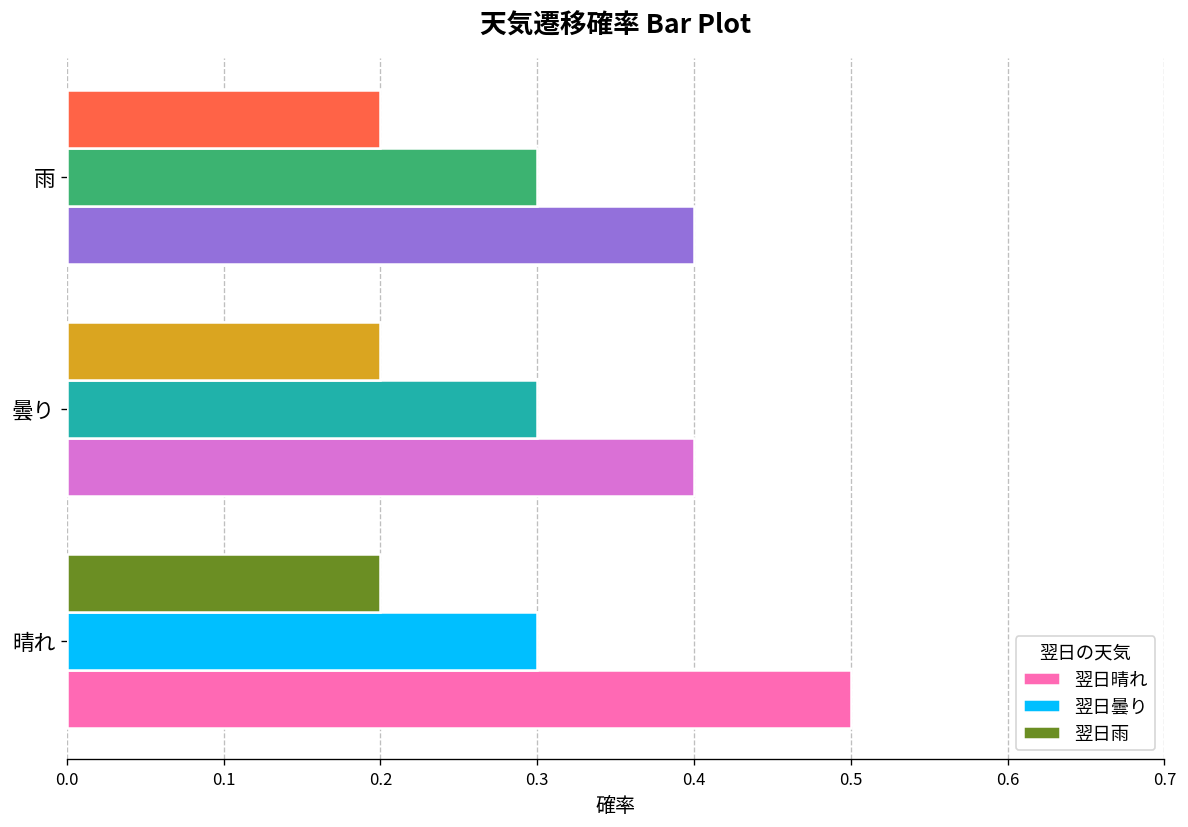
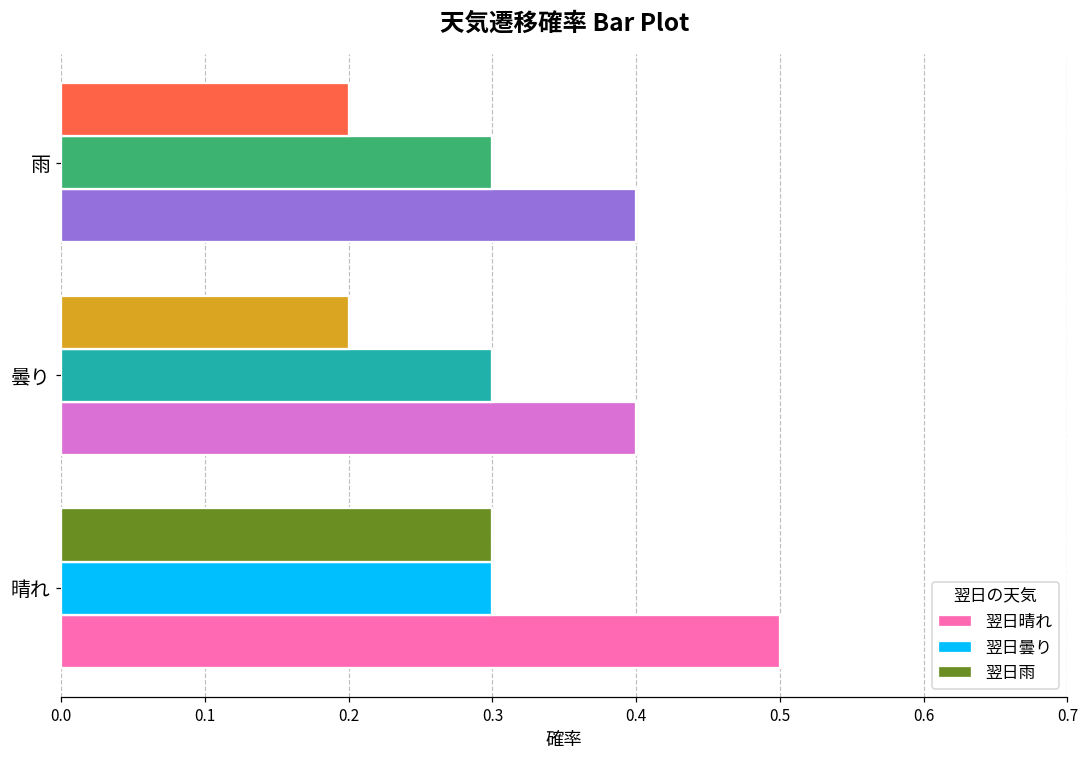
  {
    "翌日晴れ": {
      "雨": 0.4,
      "曇り": 0.4,
      "晴れ": 0.5
    },
    "翌日曇り": {
      "雨": 0.3,
      "曇り": 0.3,
      "晴れ": 0.3
    },
    "翌日雨": {
      "雨": 0.2,
      "曇り": 0.2,
-     "晴れ": 0.2
+     "晴れ": 0.3
    }
  }
